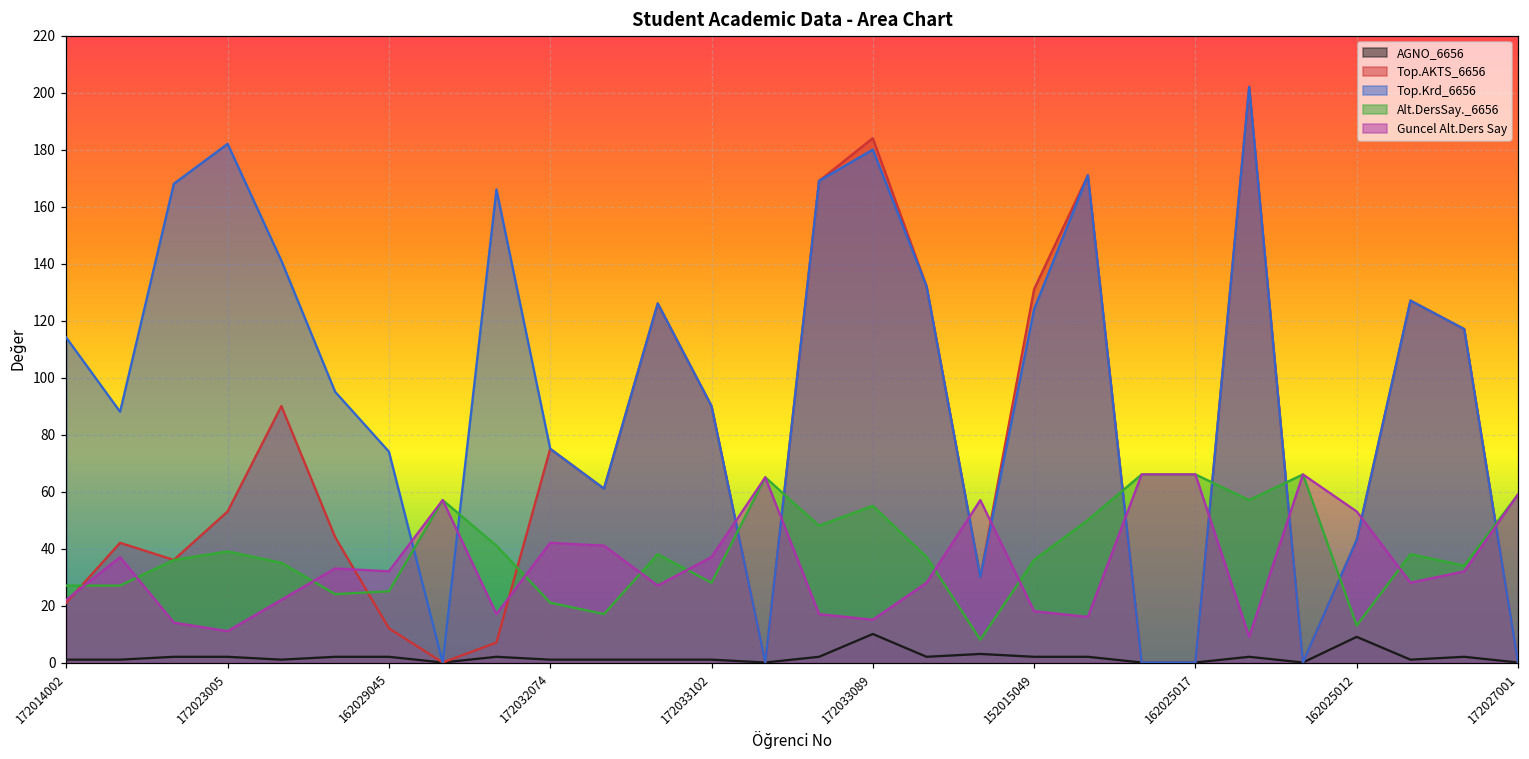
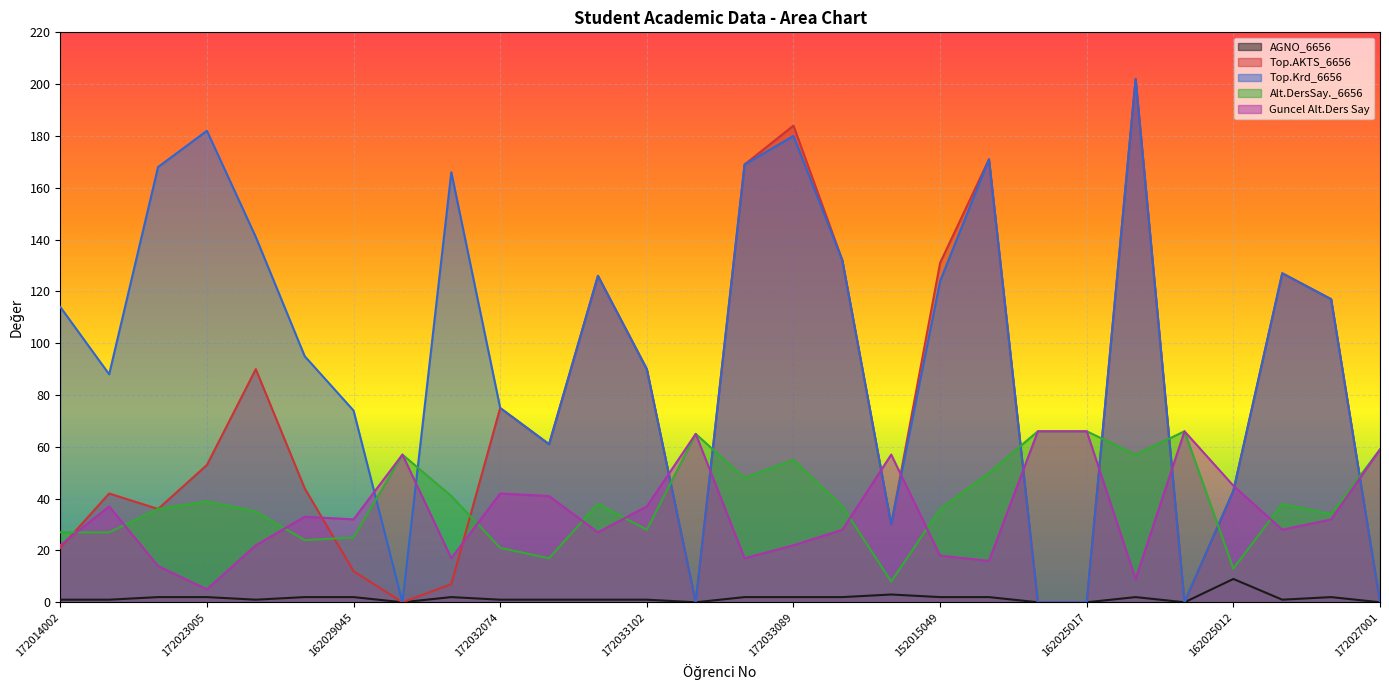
  {
    "AGNO_6656": {
      "172014002": 1,
      "172023005": 2,
      "162029045": 2,
      "172032074": 1,
      "172033102": 1,
-     "172033089": 10,
+     "172033089": 2,
      "152015049": 2,
      "162025012": 9
    },
    "Top.AKTS_6656": {
      "172014002": 21,
      "172023005": 53,
      "162029045": 12,
      "172033089": 184,
      "152015049": 131
    },
    "Top.Krd_6656": {
      "172014002": 114,
      "172023005": 182,
      "162029045": 74,
      "172033089": 180,
      "152015049": 124
    },
    "Alt.DersSay._6656": {
      "172014002": 27,
      "172023005": 39,
      "162029045": 25,
      "172032074": 21,
      "172033102": 28,
      "172033089": 55,
      "152015049": 36,
      "162025012": 13
    },
    "Guncel Alt.Ders Say": {
      "172014002": 22,
-     "172023005": 11,
+     "172023005": 5,
      "162029045": 32,
      "172032074": 42,
      "172033102": 37,
-     "172033089": 15,
+     "172033089": 22,
      "152015049": 18,
-     "162025012": 53
+     "162025012": 45
    }
  }
